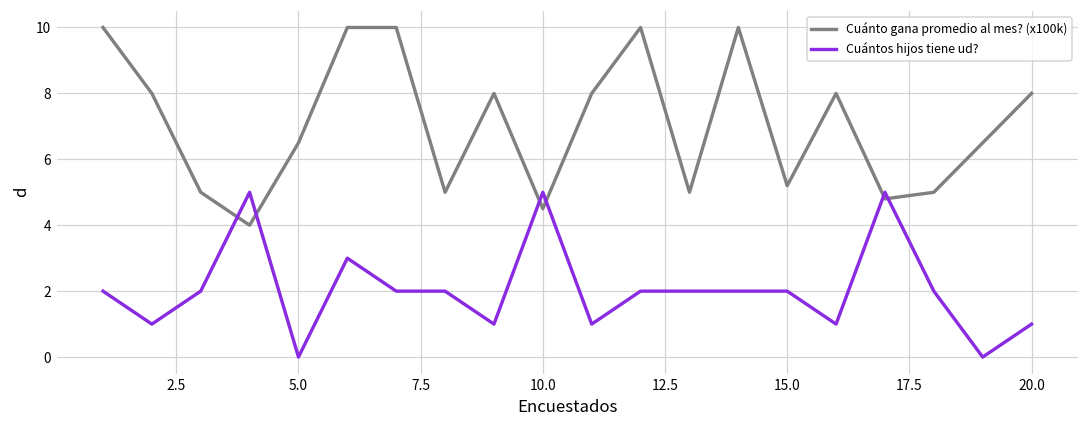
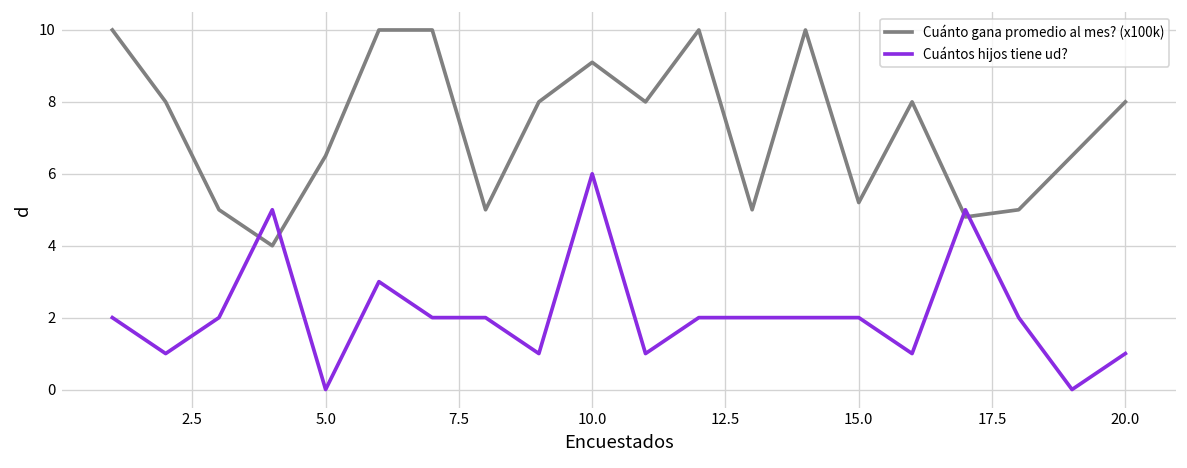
  {
    "Cuánto gana promedio al mes? (x100k)": {
      "5.0": 6.5,
-     "10.0": 4.5,
+     "10.0": 9.1,
      "15.0": 5.2,
      "20.0": 8.0
    },
    "Cuántos hijos tiene ud?": {
      "5.0": 0,
-     "10.0": 5,
+     "10.0": 6,
      "15.0": 2,
      "20.0": 1
    }
  }
